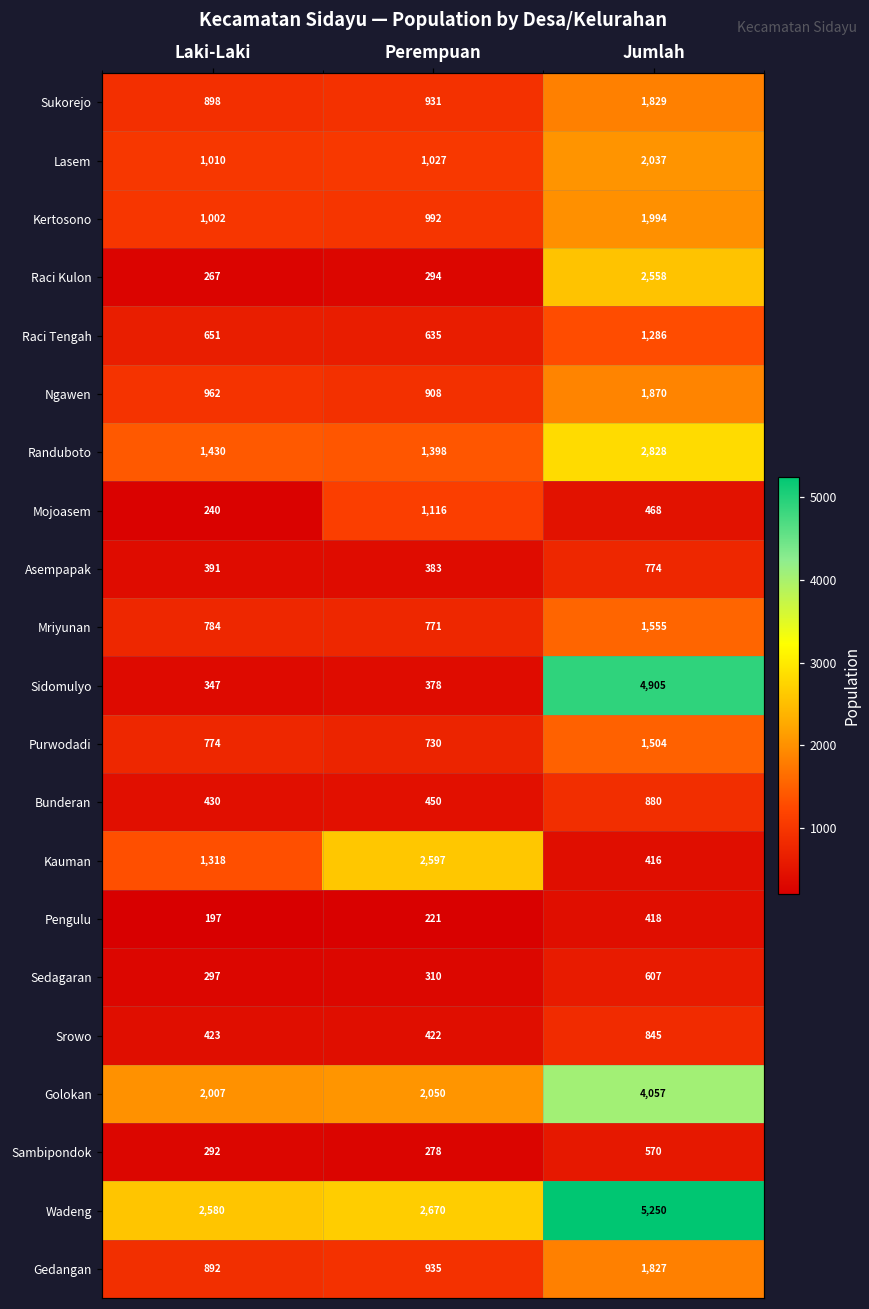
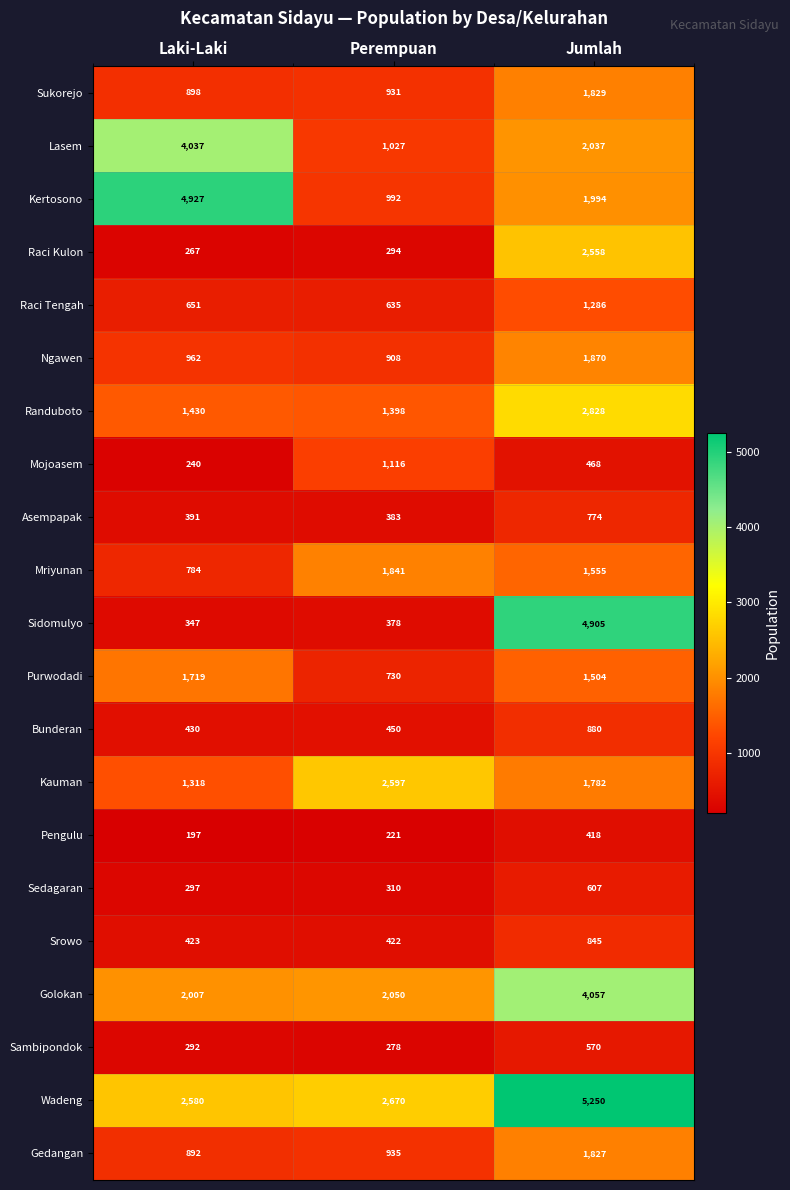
  {
    "Sukorejo": {
      "Laki-Laki": "898",
      "Perempuan": "931",
      "Jumlah": "1,829"
    },
    "Lasem": {
-     "Laki-Laki": "1,010",
+     "Laki-Laki": "4,037",
      "Perempuan": "1,027",
      "Jumlah": "2,037"
    },
    "Kertosono": {
-     "Laki-Laki": "1,002",
+     "Laki-Laki": "4,927",
      "Perempuan": "992",
      "Jumlah": "1,994"
    },
    "Raci Kulon": {
      "Laki-Laki": "267",
      "Perempuan": "294",
      "Jumlah": "2,558"
    },
    "Raci Tengah": {
      "Laki-Laki": "651",
      "Perempuan": "635",
      "Jumlah": "1,286"
    },
    "Ngawen": {
      "Laki-Laki": "962",
      "Perempuan": "908",
      "Jumlah": "1,870"
    },
    "Randuboto": {
      "Laki-Laki": "1,430",
      "Perempuan": "1,398",
      "Jumlah": "2,828"
    },
    "Mojoasem": {
      "Laki-Laki": "240",
      "Perempuan": "1,116",
      "Jumlah": "468"
    },
    "Asempapak": {
      "Laki-Laki": "391",
      "Perempuan": "383",
      "Jumlah": "774"
    },
    "Mriyunan": {
      "Laki-Laki": "784",
-     "Perempuan": "771",
+     "Perempuan": "1,841",
      "Jumlah": "1,555"
    },
    "Sidomulyo": {
      "Laki-Laki": "347",
      "Perempuan": "378",
      "Jumlah": "4,905"
    },
    "Purwodadi": {
-     "Laki-Laki": "774",
+     "Laki-Laki": "1,719",
      "Perempuan": "730",
      "Jumlah": "1,504"
    },
    "Bunderan": {
      "Laki-Laki": "430",
      "Perempuan": "450",
      "Jumlah": "880"
    },
    "Kauman": {
      "Laki-Laki": "1,318",
      "Perempuan": "2,597",
-     "Jumlah": "416"
+     "Jumlah": "1,782"
    },
    "Pengulu": {
      "Laki-Laki": "197",
      "Perempuan": "221",
      "Jumlah": "418"
    },
    "Sedagaran": {
      "Laki-Laki": "297",
      "Perempuan": "310",
      "Jumlah": "607"
    },
    "Srowo": {
      "Laki-Laki": "423",
      "Perempuan": "422",
      "Jumlah": "845"
    },
    "Golokan": {
      "Laki-Laki": "2,007",
      "Perempuan": "2,050",
      "Jumlah": "4,057"
    },
    "Sambipondok": {
      "Laki-Laki": "292",
      "Perempuan": "278",
      "Jumlah": "570"
    },
    "Wadeng": {
      "Laki-Laki": "2,580",
      "Perempuan": "2,670",
      "Jumlah": "5,250"
    },
    "Gedangan": {
      "Laki-Laki": "892",
      "Perempuan": "935",
      "Jumlah": "1,827"
    }
  }
